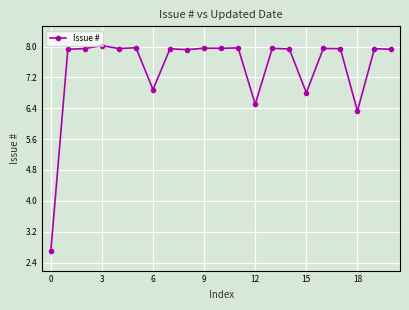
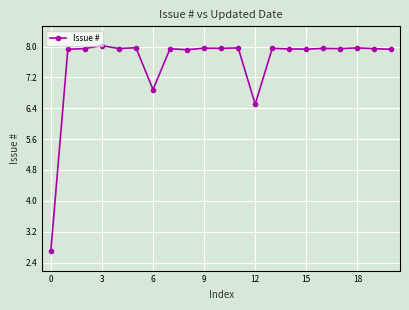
  {
    "0": 2.7,
    "6": 6.9,
    "9": 8.0,
    "12": 6.5,
-   "15": 6.8,
-   "18": 6.3
+   "15": 7.9,
+   "18": 8.0
  }
